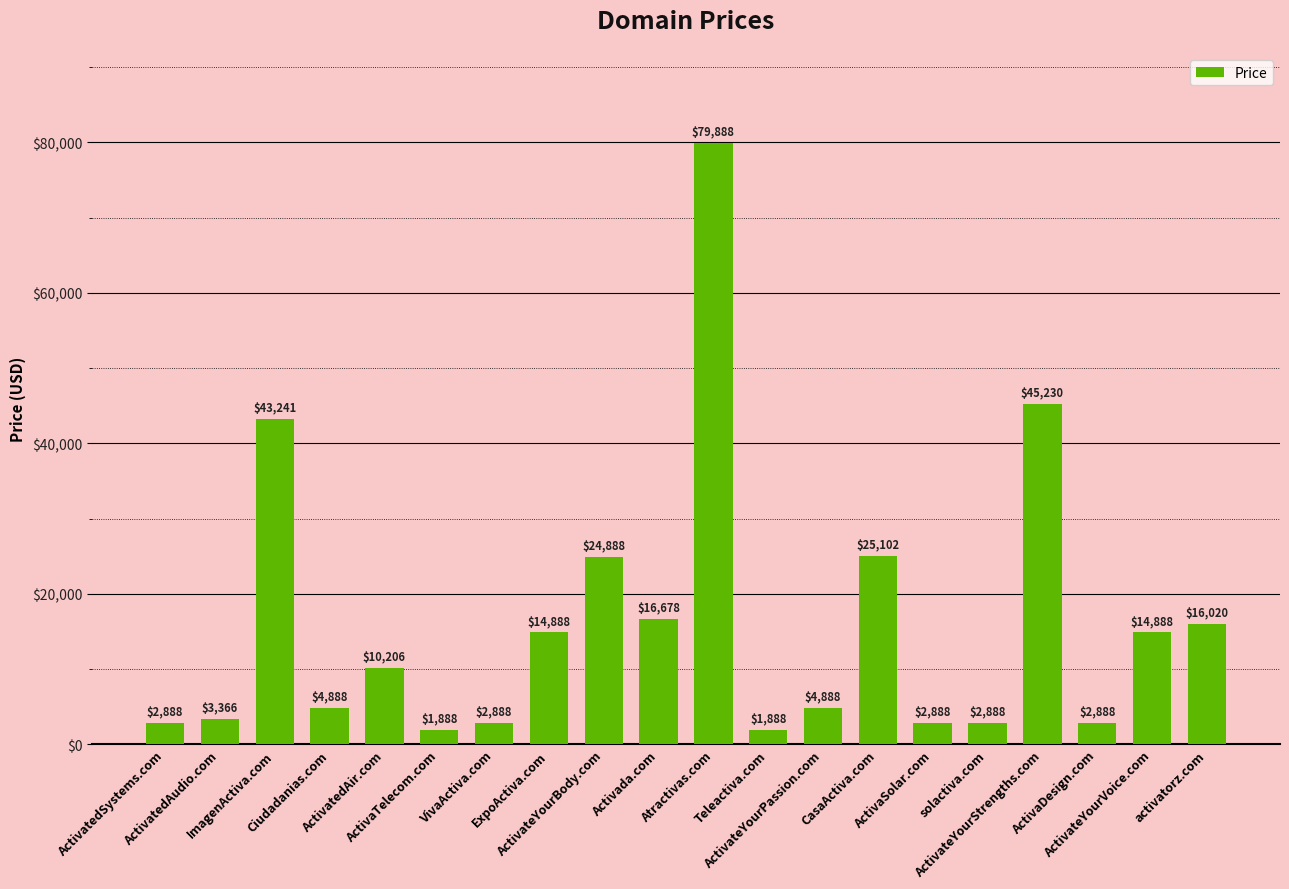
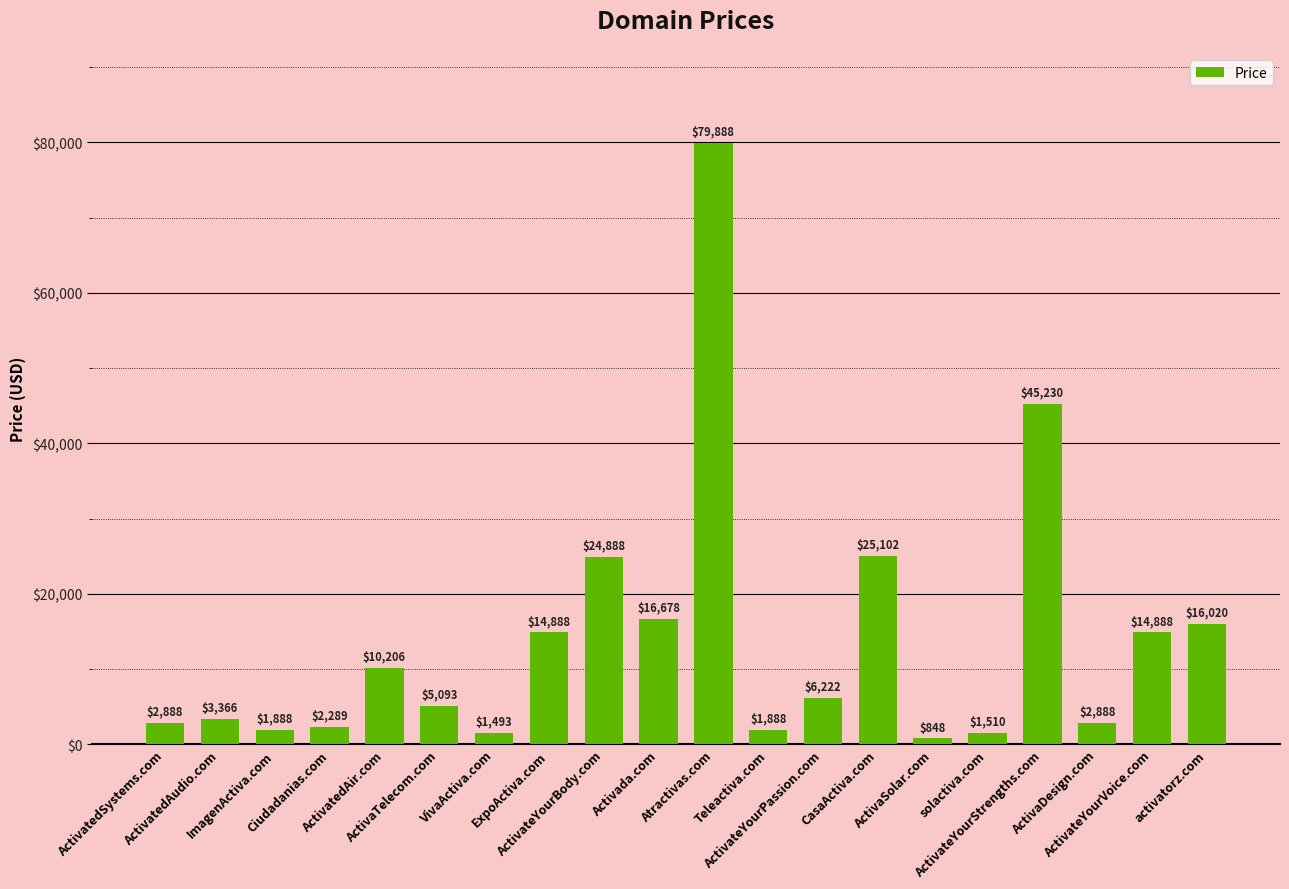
  {
    "ActivatedSystems.com": "$2,888",
    "ActivatedAudio.com": "$3,366",
-   "ImagenActiva.com": "$43,241",
-   "Ciudadanias.com": "$4,888",
+   "ImagenActiva.com": "$1,888",
+   "Ciudadanias.com": "$2,289",
    "ActivatedAir.com": "$10,206",
-   "ActivaTelecom.com": "$1,888",
-   "VivaActiva.com": "$2,888",
+   "ActivaTelecom.com": "$5,093",
+   "VivaActiva.com": "$1,493",
    "ExpoActiva.com": "$14,888",
    "ActivateYourBody.com": "$24,888",
    "Activada.com": "$16,678",
    "Atractivas.com": "$79,888",
    "Teleactiva.com": "$1,888",
-   "ActivateYourPassion.com": "$4,888",
+   "ActivateYourPassion.com": "$6,222",
    "CasaActiva.com": "$25,102",
-   "ActivaSolar.com": "$2,888",
-   "solactiva.com": "$2,888",
+   "ActivaSolar.com": "$848",
+   "solactiva.com": "$1,510",
    "ActivateYourStrengths.com": "$45,230",
    "ActivaDesign.com": "$2,888",
    "ActivateYourVoice.com": "$14,888",
    "activatorz.com": "$16,020"
  }
